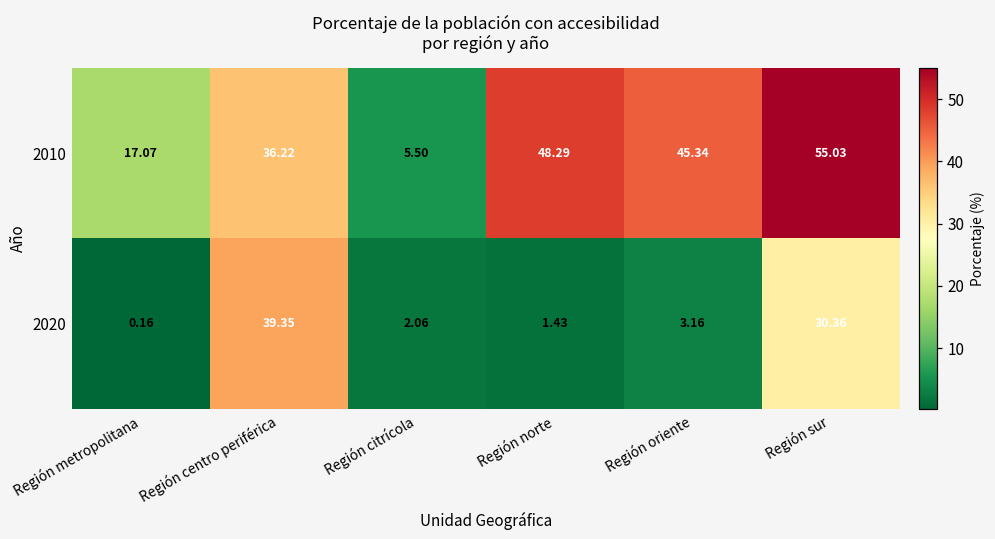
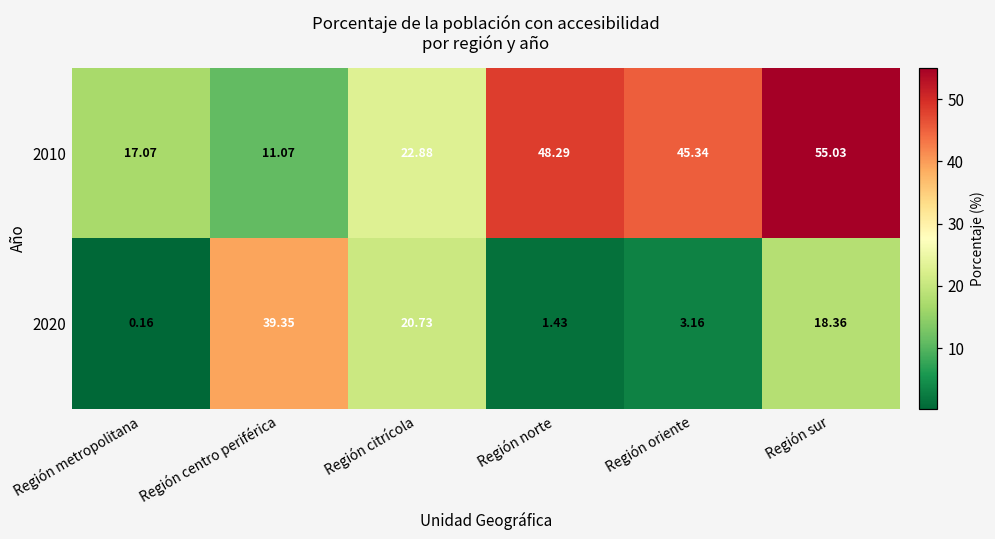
  {
    "2010": {
      "Región metropolitana": 17.07,
-     "Región centro periférica": 36.22,
-     "Región citrícola": 5.50,
+     "Región centro periférica": 11.07,
+     "Región citrícola": 22.88,
      "Región norte": 48.29,
      "Región oriente": 45.34,
      "Región sur": 55.03
    },
    "2020": {
      "Región metropolitana": 0.16,
      "Región centro periférica": 39.35,
-     "Región citrícola": 2.06,
+     "Región citrícola": 20.73,
      "Región norte": 1.43,
      "Región oriente": 3.16,
-     "Región sur": 30.36
+     "Región sur": 18.36
    }
  }
